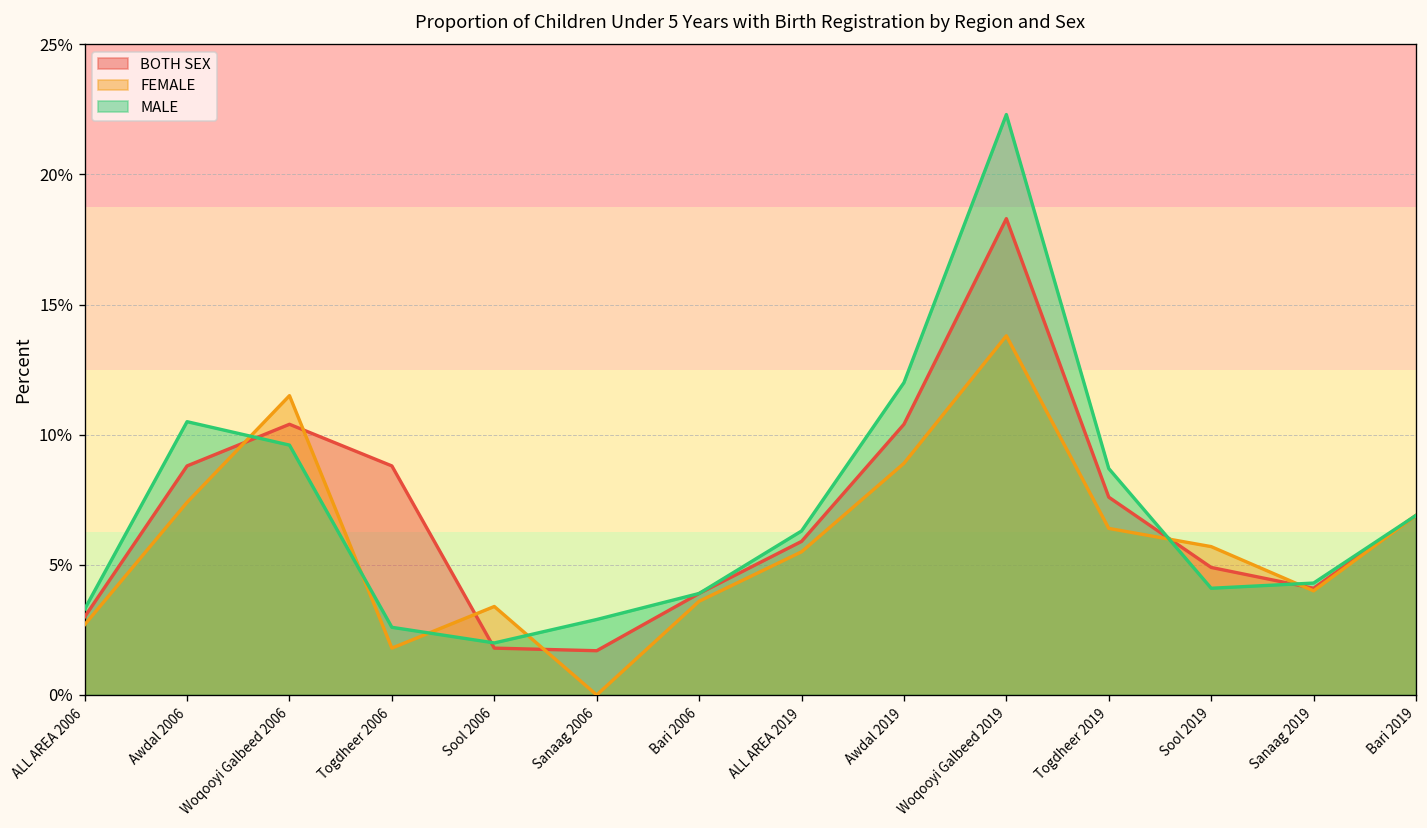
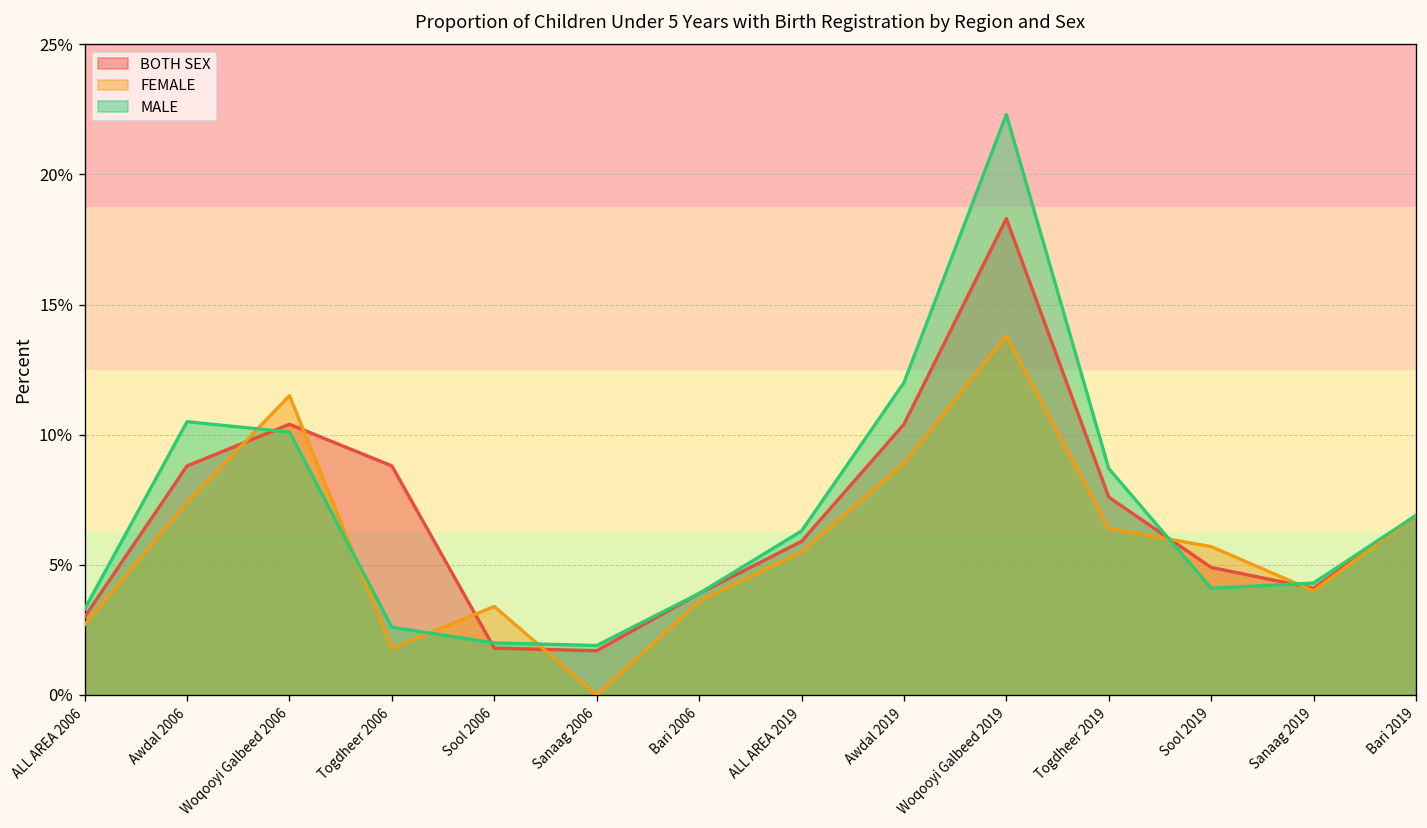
  {
    "BOTH SEX": {
      "ALL AREA 2006": "3.0%",
      "Awdal 2006": "8.8%",
      "Woqooyi Galbeed 2006": "10.4%",
      "Togdheer 2006": "8.8%",
      "Sool 2006": "1.8%",
      "Sanaag 2006": "1.7%",
      "ALL AREA 2019": "5.9%",
      "Awdal 2019": "10.4%",
      "Woqooyi Galbeed 2019": "18.3%",
      "Togdheer 2019": "7.6%",
      "Sool 2019": "4.9%"
    },
    "FEMALE": {
      "ALL AREA 2006": "2.7%",
      "Awdal 2006": "7.4%",
      "Woqooyi Galbeed 2006": "11.5%",
      "Togdheer 2006": "1.8%",
      "Sool 2006": "3.4%",
      "Sanaag 2006": "0.0%",
      "Bari 2006": "3.6%",
      "ALL AREA 2019": "5.5%",
      "Awdal 2019": "8.9%",
      "Woqooyi Galbeed 2019": "13.8%",
      "Togdheer 2019": "6.4%",
      "Sool 2019": "5.7%"
    },
    "MALE": {
      "ALL AREA 2006": "3.3%",
      "Awdal 2006": "10.5%",
-     "Woqooyi Galbeed 2006": "9.6%",
+     "Woqooyi Galbeed 2006": "10.1%",
      "Togdheer 2006": "2.6%",
      "Sool 2006": "2.0%",
-     "Sanaag 2006": "2.9%",
+     "Sanaag 2006": "1.9%",
      "ALL AREA 2019": "6.3%",
      "Awdal 2019": "12.0%",
      "Woqooyi Galbeed 2019": "22.3%",
      "Togdheer 2019": "8.7%",
      "Sool 2019": "4.1%",
      "Sanaag 2019": "4.3%"
    }
  }
